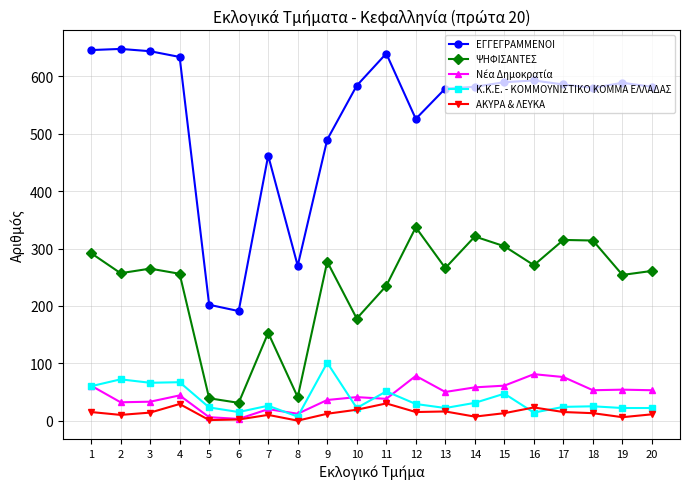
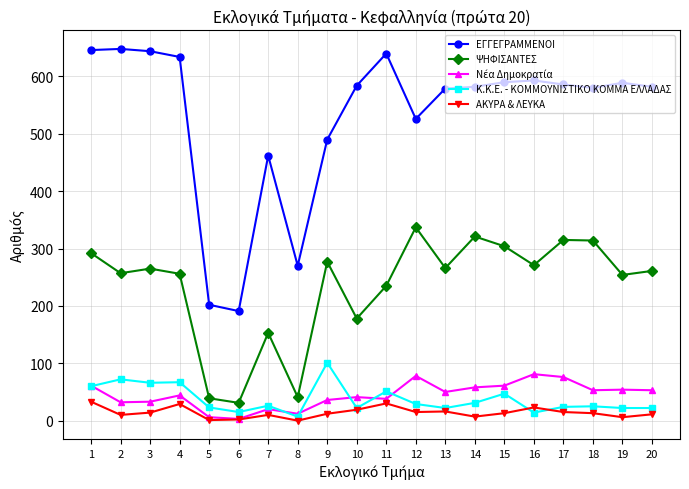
  {
    "ΕΓΓΕΓΡΑΜΜΕΝΟΙ": {
      "1": 650,
      "2": 650,
      "3": 640,
      "4": 630,
      "5": 200,
      "6": 190,
      "7": 460,
      "8": 270,
      "9": 490,
      "10": 580,
      "11": 640,
      "12": 530
    },
    "ΨΗΦΙΣΑΝΤΕΣ": {
      "1": 290,
      "2": 260,
      "3": 270,
      "4": 260,
      "5": 40,
      "6": 30,
      "7": 150,
      "8": 40,
      "9": 280,
      "10": 180,
      "11": 240,
      "12": 340,
      "13": 270,
      "14": 320,
      "15": 300,
      "16": 270,
      "17": 320,
      "18": 310,
      "19": 250,
      "20": 260
    },
    "Νέα Δημοκρατία": {
      "2": 30,
      "3": 30,
      "4": 40,
      "5": 10,
      "7": 20,
      "8": 10,
      "9": 40,
      "10": 40,
      "11": 40,
      "12": 80,
      "13": 50,
      "14": 60,
      "15": 60,
      "16": 80,
      "17": 80,
      "18": 50,
      "19": 50,
      "20": 50
    },
    "Κ.Κ.Ε. - ΚΟΜΜΟΥΝΙΣΤΙΚΟ ΚΟΜΜΑ ΕΛΛΑΔΑΣ": {
      "2": 70,
      "3": 70,
      "4": 70,
      "5": 20,
      "6": 20,
      "7": 30,
      "8": 10,
      "9": 100,
      "11": 50,
      "12": 30,
      "13": 20,
      "14": 30,
      "15": 50,
      "16": 10,
      "17": 20,
      "18": 30,
      "19": 20,
      "20": 20
    },
    "ΑΚΥΡΑ & ΛΕΥΚΑ": {
-     "1": 20,
+     "1": 30,
      "2": 10,
      "3": 10,
      "4": 30,
      "5": 0,
      "7": 10,
      "8": 0,
      "9": 10,
      "11": 30,
      "12": 20,
      "13": 20,
      "14": 10,
      "15": 10,
      "16": 20,
      "17": 20,
      "18": 10,
      "19": 10,
      "20": 10
    }
  }
